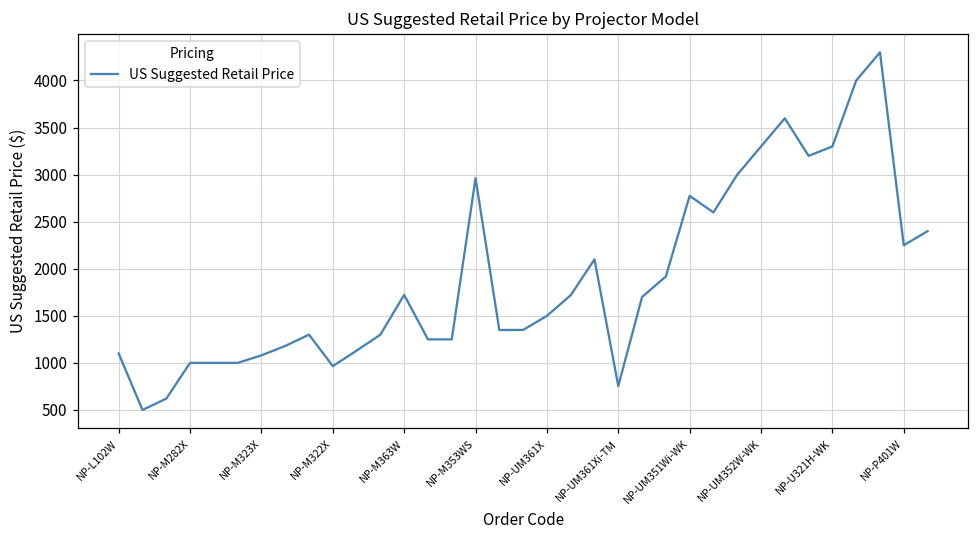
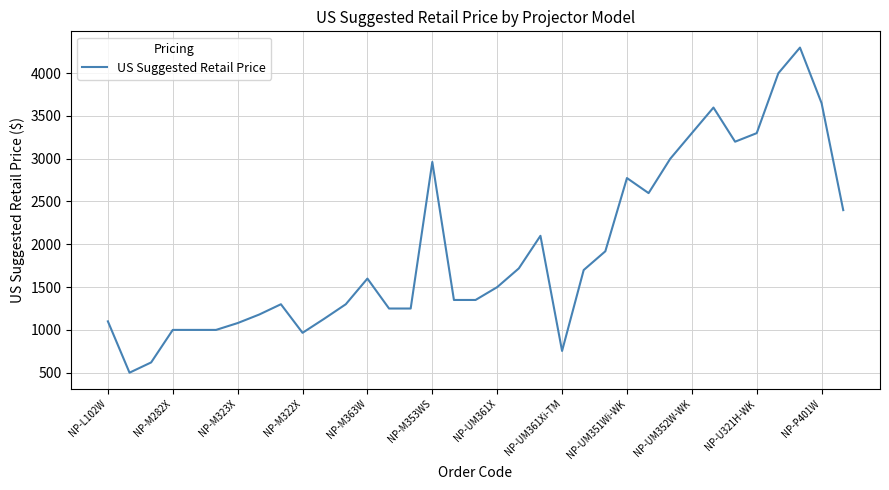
  {
    "NP-L102W": 1100,
    "NP-M282X": 1000,
    "NP-M323X": 1100,
    "NP-M322X": 1000,
-   "NP-M363W": 1700,
+   "NP-M363W": 1600,
    "NP-M353WS": 3000,
    "NP-UM361X": 1500,
    "NP-UM361Xi-TM": 800,
    "NP-UM351Wi-WK": 2800,
    "NP-UM352W-WK": 3300,
    "NP-U321H-WK": 3300,
-   "NP-P401W": 2200
+   "NP-P401W": 3600
  }
